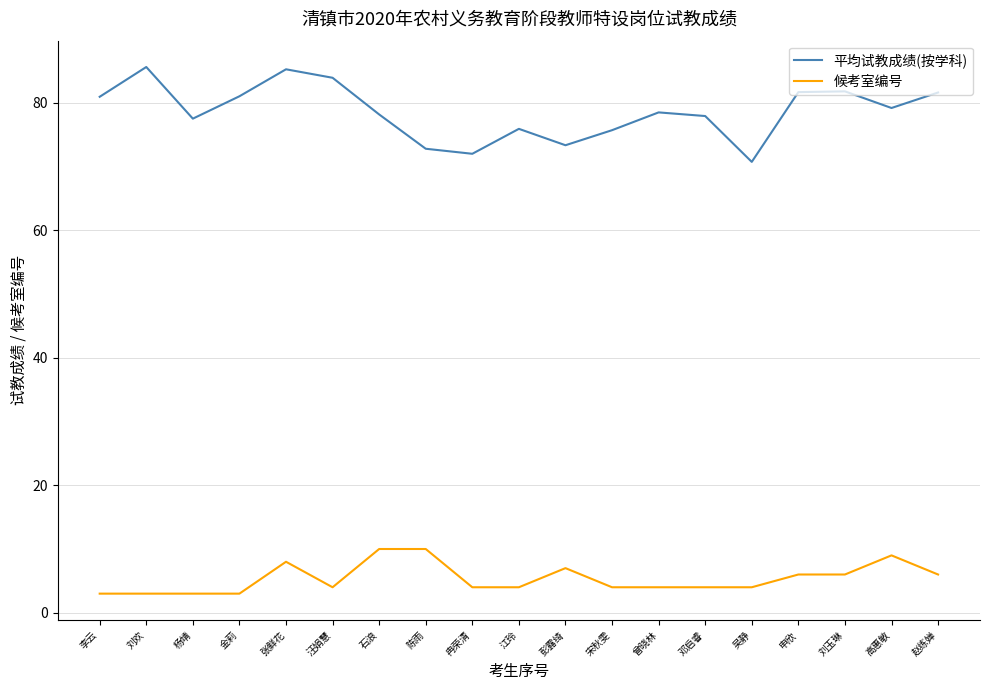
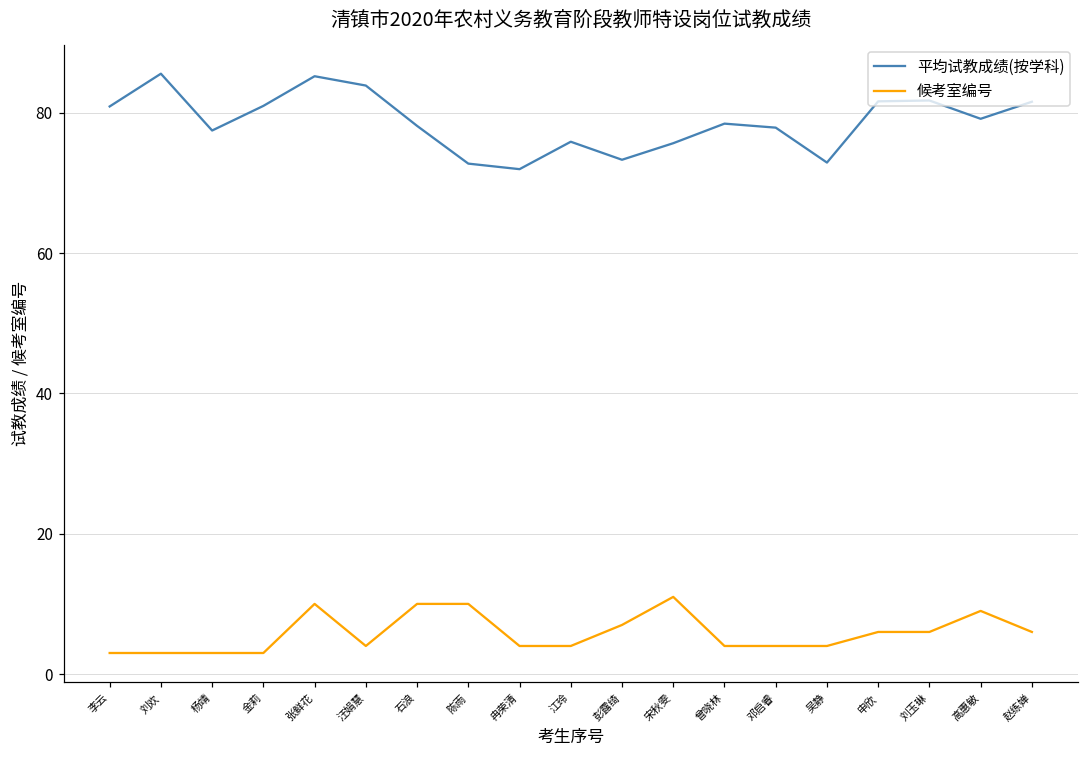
  {
    "平均试教成绩(按学科)": {
      "李云": 81,
      "刘欢": 86,
      "杨靖": 77,
      "金莉": 81,
      "张鲜花": 85,
      "汪娟慧": 84,
      "石浪": 78,
      "陈雨": 73,
      "冉荣清": 72,
      "江玲": 76,
      "彭露绮": 73,
      "宋秋雯": 76,
      "曾晓林": 78,
      "邓启睿": 78,
-     "吴静": 71,
+     "吴静": 73,
      "高惠敏": 79
    },
    "候考室编号": {
      "李云": 3,
      "刘欢": 3,
      "杨靖": 3,
      "金莉": 3,
-     "张鲜花": 8,
+     "张鲜花": 10,
      "汪娟慧": 4,
      "石浪": 10,
      "陈雨": 10,
      "冉荣清": 4,
      "江玲": 4,
      "彭露绮": 7,
-     "宋秋雯": 4,
+     "宋秋雯": 11,
      "曾晓林": 4,
      "邓启睿": 4,
      "吴静": 4,
      "申欣": 6,
      "刘玉琳": 6,
      "高惠敏": 9,
      "赵练婵": 6
    }
  }
